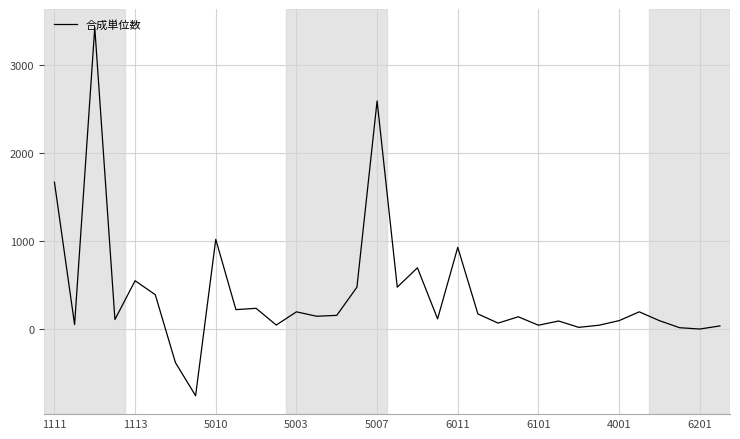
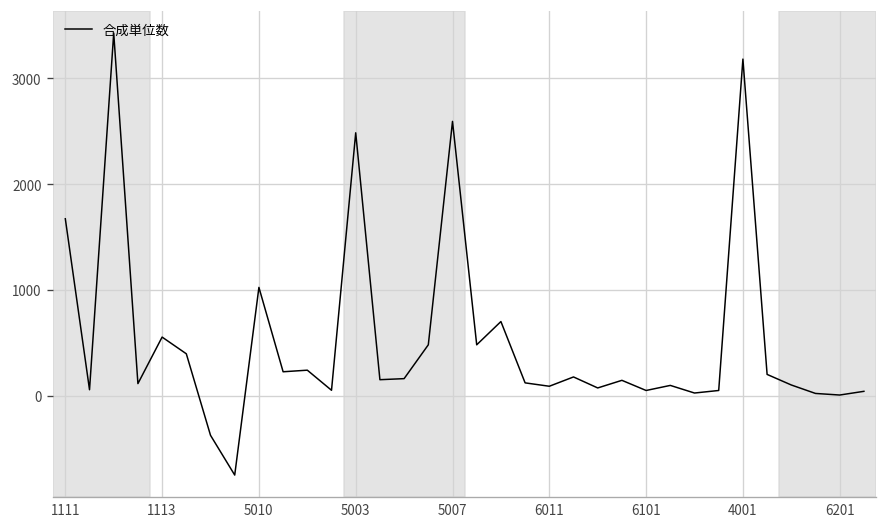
  {
    "1111": 1700,
    "1113": 600,
    "5010": 1000,
-   "5003": 200,
+   "5003": 2500,
    "5007": 2600,
-   "6011": 900,
+   "6011": 100,
    "6101": 0,
-   "4001": 100,
+   "4001": 3200,
    "6201": 0
  }
